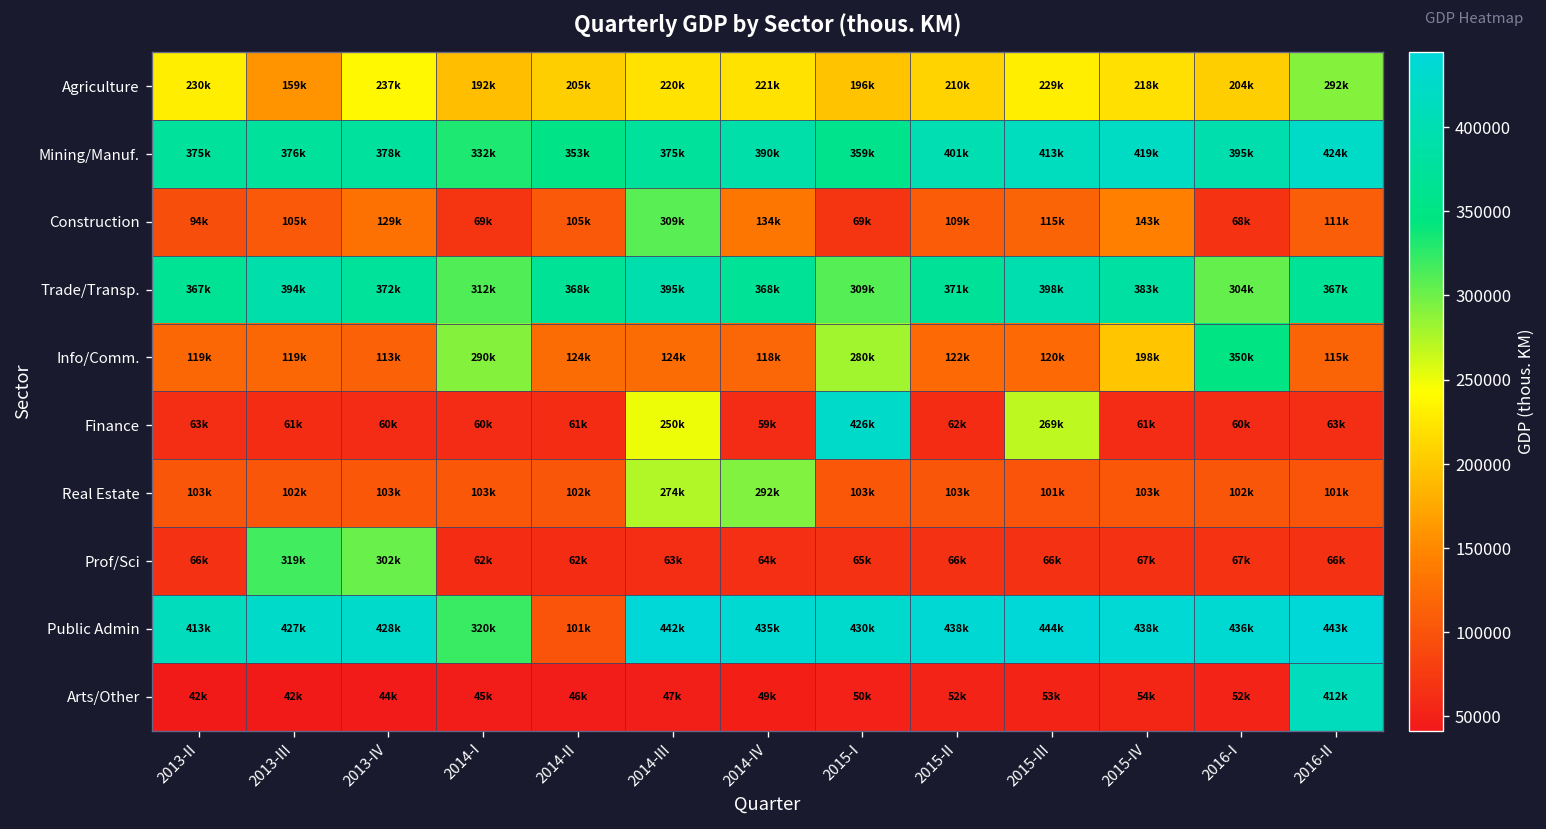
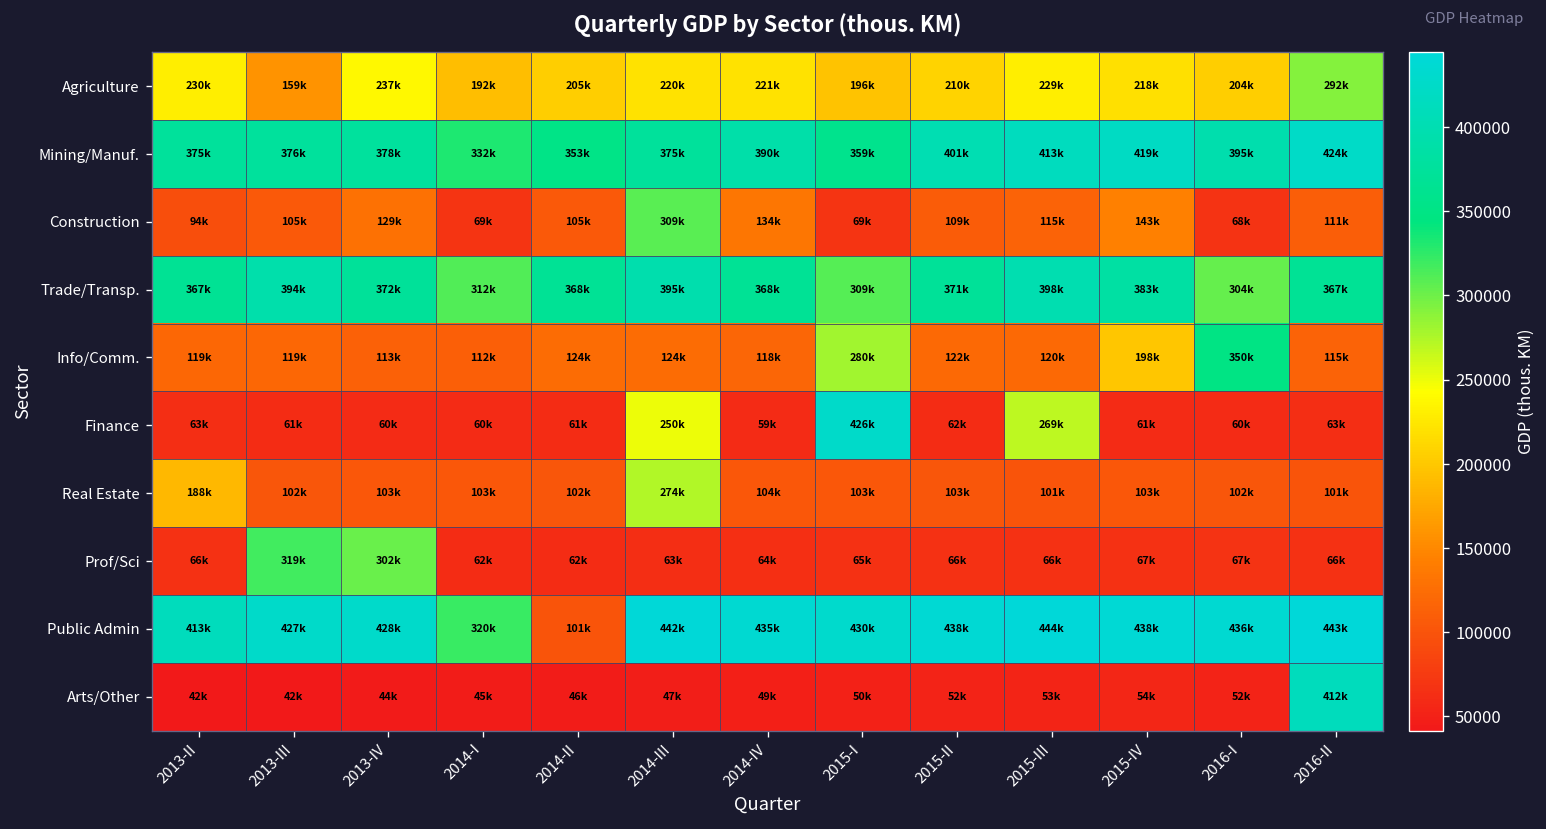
  {
    "Agriculture": {
      "2013-II": "230k",
      "2013-III": "159k",
      "2013-IV": "237k",
      "2014-I": "192k",
      "2014-II": "205k",
      "2014-III": "220k",
      "2014-IV": "221k",
      "2015-I": "196k",
      "2015-II": "210k",
      "2015-III": "229k",
      "2015-IV": "218k",
      "2016-I": "204k",
      "2016-II": "292k"
    },
    "Mining/Manuf.": {
      "2013-II": "375k",
      "2013-III": "376k",
      "2013-IV": "378k",
      "2014-I": "332k",
      "2014-II": "353k",
      "2014-III": "375k",
      "2014-IV": "390k",
      "2015-I": "359k",
      "2015-II": "401k",
      "2015-III": "413k",
      "2015-IV": "419k",
      "2016-I": "395k",
      "2016-II": "424k"
    },
    "Construction": {
      "2013-II": "94k",
      "2013-III": "105k",
      "2013-IV": "129k",
      "2014-I": "69k",
      "2014-II": "105k",
      "2014-III": "309k",
      "2014-IV": "134k",
      "2015-I": "69k",
      "2015-II": "109k",
      "2015-III": "115k",
      "2015-IV": "143k",
      "2016-I": "68k",
      "2016-II": "111k"
    },
    "Trade/Transp.": {
      "2013-II": "367k",
      "2013-III": "394k",
      "2013-IV": "372k",
      "2014-I": "312k",
      "2014-II": "368k",
      "2014-III": "395k",
      "2014-IV": "368k",
      "2015-I": "309k",
      "2015-II": "371k",
      "2015-III": "398k",
      "2015-IV": "383k",
      "2016-I": "304k",
      "2016-II": "367k"
    },
    "Info/Comm.": {
      "2013-II": "119k",
      "2013-III": "119k",
      "2013-IV": "113k",
-     "2014-I": "290k",
+     "2014-I": "112k",
      "2014-II": "124k",
      "2014-III": "124k",
      "2014-IV": "118k",
      "2015-I": "280k",
      "2015-II": "122k",
      "2015-III": "120k",
      "2015-IV": "198k",
      "2016-I": "350k",
      "2016-II": "115k"
    },
    "Finance": {
      "2013-II": "63k",
      "2013-III": "61k",
      "2013-IV": "60k",
      "2014-I": "60k",
      "2014-II": "61k",
      "2014-III": "250k",
      "2014-IV": "59k",
      "2015-I": "426k",
      "2015-II": "62k",
      "2015-III": "269k",
      "2015-IV": "61k",
      "2016-I": "60k",
      "2016-II": "63k"
    },
    "Real Estate": {
-     "2013-II": "103k",
+     "2013-II": "188k",
      "2013-III": "102k",
      "2013-IV": "103k",
      "2014-I": "103k",
      "2014-II": "102k",
      "2014-III": "274k",
-     "2014-IV": "292k",
+     "2014-IV": "104k",
      "2015-I": "103k",
      "2015-II": "103k",
      "2015-III": "101k",
      "2015-IV": "103k",
      "2016-I": "102k",
      "2016-II": "101k"
    },
    "Prof/Sci": {
      "2013-II": "66k",
      "2013-III": "319k",
      "2013-IV": "302k",
      "2014-I": "62k",
      "2014-II": "62k",
      "2014-III": "63k",
      "2014-IV": "64k",
      "2015-I": "65k",
      "2015-II": "66k",
      "2015-III": "66k",
      "2015-IV": "67k",
      "2016-I": "67k",
      "2016-II": "66k"
    },
    "Public Admin": {
      "2013-II": "413k",
      "2013-III": "427k",
      "2013-IV": "428k",
      "2014-I": "320k",
      "2014-II": "101k",
      "2014-III": "442k",
      "2014-IV": "435k",
      "2015-I": "430k",
      "2015-II": "438k",
      "2015-III": "444k",
      "2015-IV": "438k",
      "2016-I": "436k",
      "2016-II": "443k"
    },
    "Arts/Other": {
      "2013-II": "42k",
      "2013-III": "42k",
      "2013-IV": "44k",
      "2014-I": "45k",
      "2014-II": "46k",
      "2014-III": "47k",
      "2014-IV": "49k",
      "2015-I": "50k",
      "2015-II": "52k",
      "2015-III": "53k",
      "2015-IV": "54k",
      "2016-I": "52k",
      "2016-II": "412k"
    }
  }
